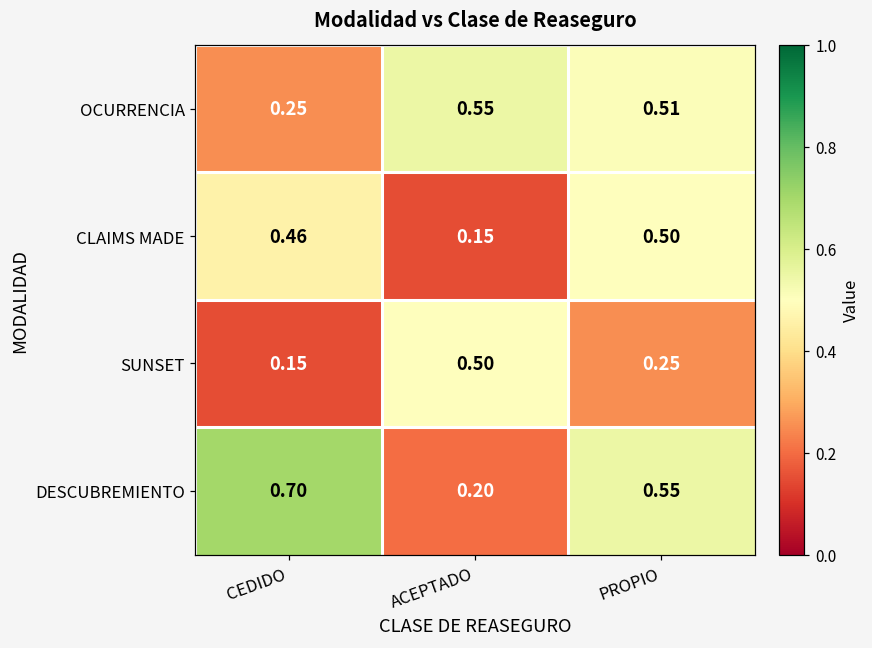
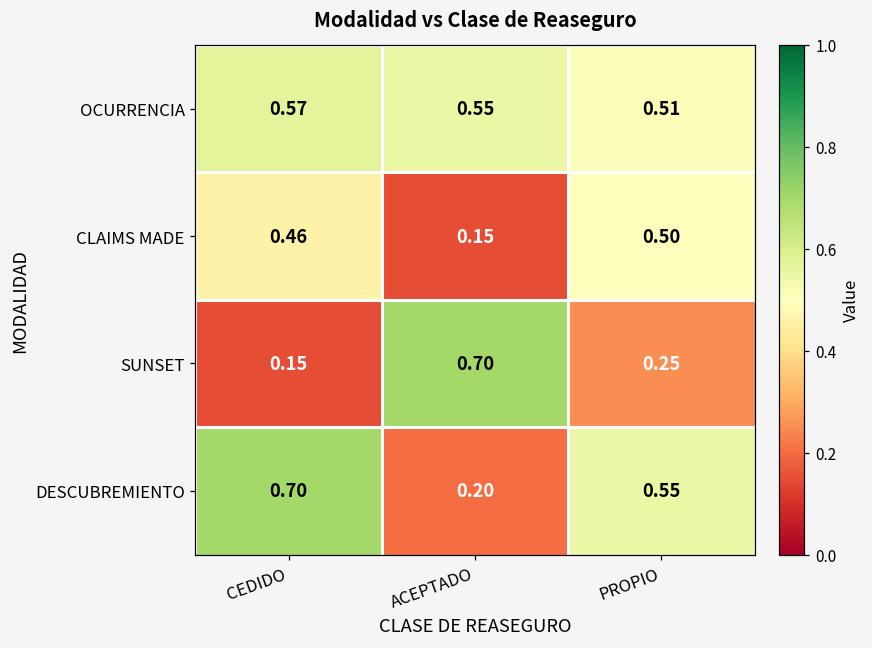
  {
    "OCURRENCIA": {
-     "CEDIDO": 0.25,
+     "CEDIDO": 0.57,
      "ACEPTADO": 0.55,
      "PROPIO": 0.51
    },
    "CLAIMS MADE": {
      "CEDIDO": 0.46,
      "ACEPTADO": 0.15,
      "PROPIO": 0.50
    },
    "SUNSET": {
      "CEDIDO": 0.15,
-     "ACEPTADO": 0.50,
+     "ACEPTADO": 0.70,
      "PROPIO": 0.25
    },
    "DESCUBREMIENTO": {
      "CEDIDO": 0.70,
      "ACEPTADO": 0.20,
      "PROPIO": 0.55
    }
  }
